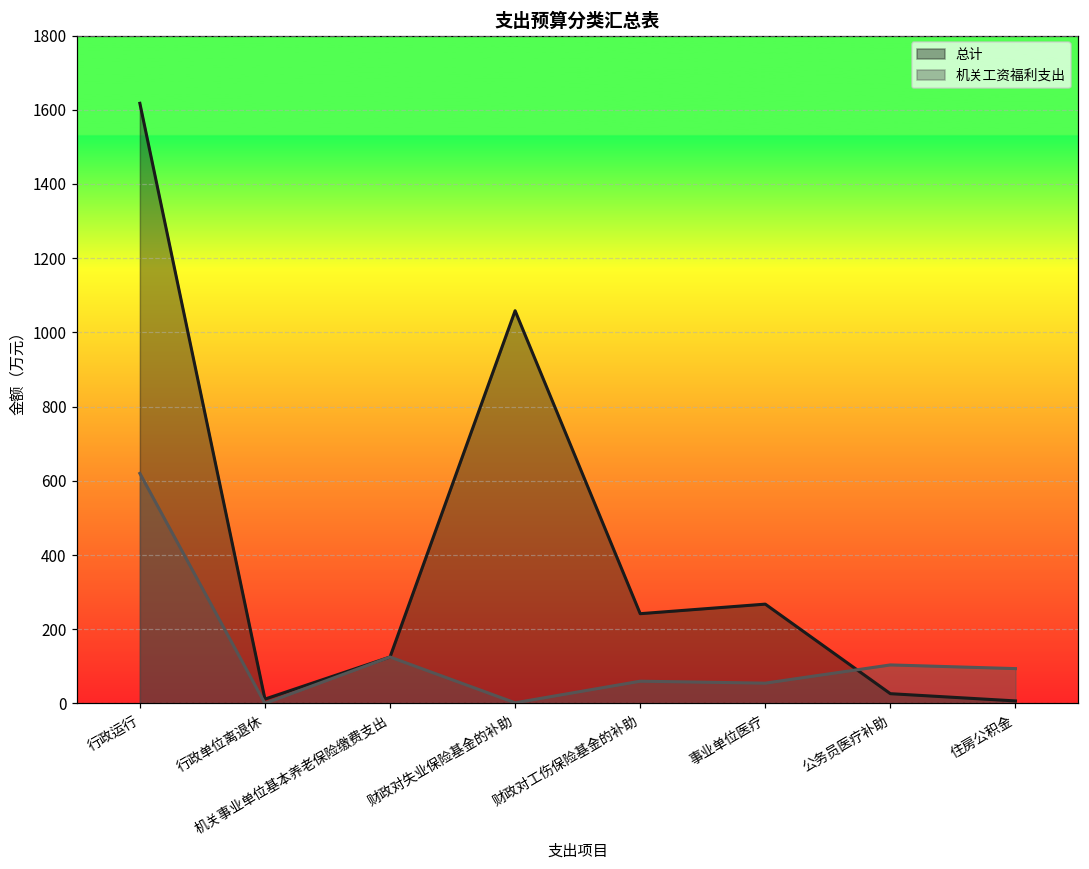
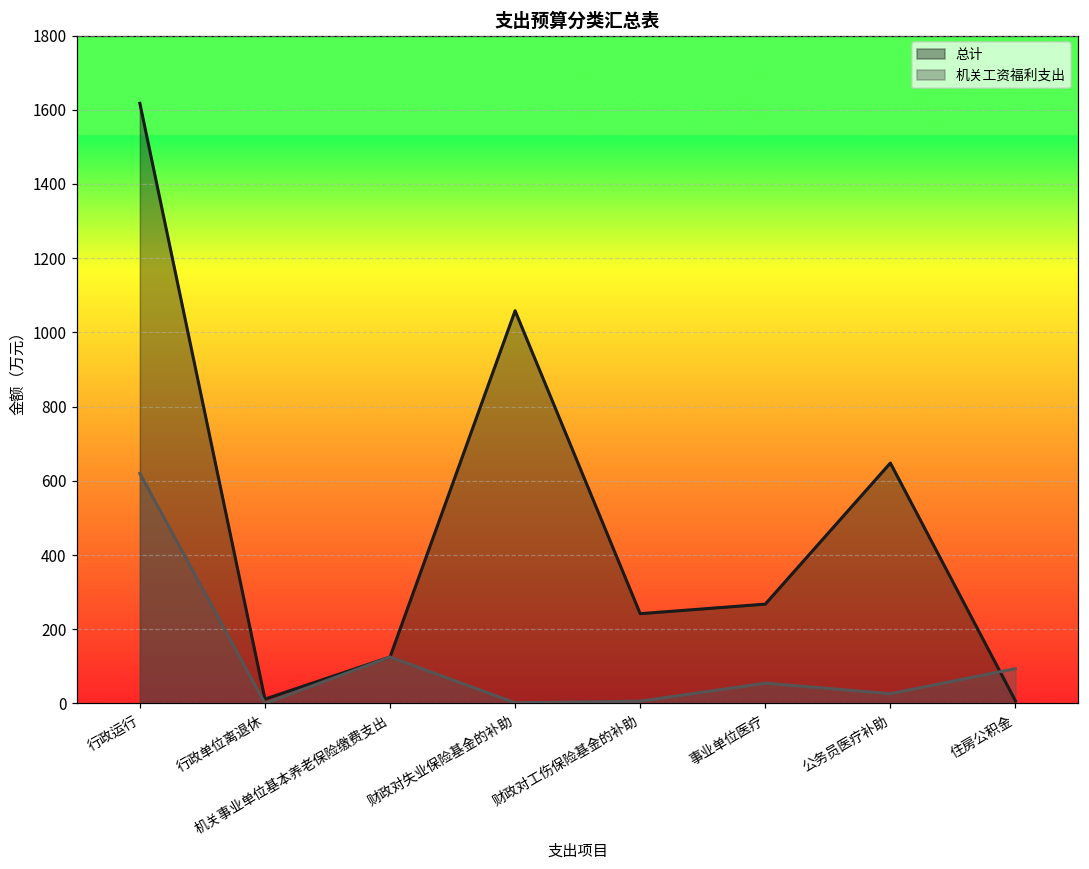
  {
    "总计": {
      "行政运行": 1620,
      "行政单位离退休": 10,
      "财政对失业保险基金的补助": 1060,
      "财政对工伤保险基金的补助": 240,
      "事业单位医疗": 270,
-     "公务员医疗补助": 30,
+     "公务员医疗补助": 650,
      "住房公积金": 10
    },
    "机关工资福利支出": {
      "行政运行": 620,
      "行政单位离退休": 0,
      "财政对失业保险基金的补助": 0,
-     "财政对工伤保险基金的补助": 60,
+     "财政对工伤保险基金的补助": 10,
      "事业单位医疗": 50,
-     "公务员医疗补助": 100,
+     "公务员医疗补助": 30,
      "住房公积金": 90
    }
  }
